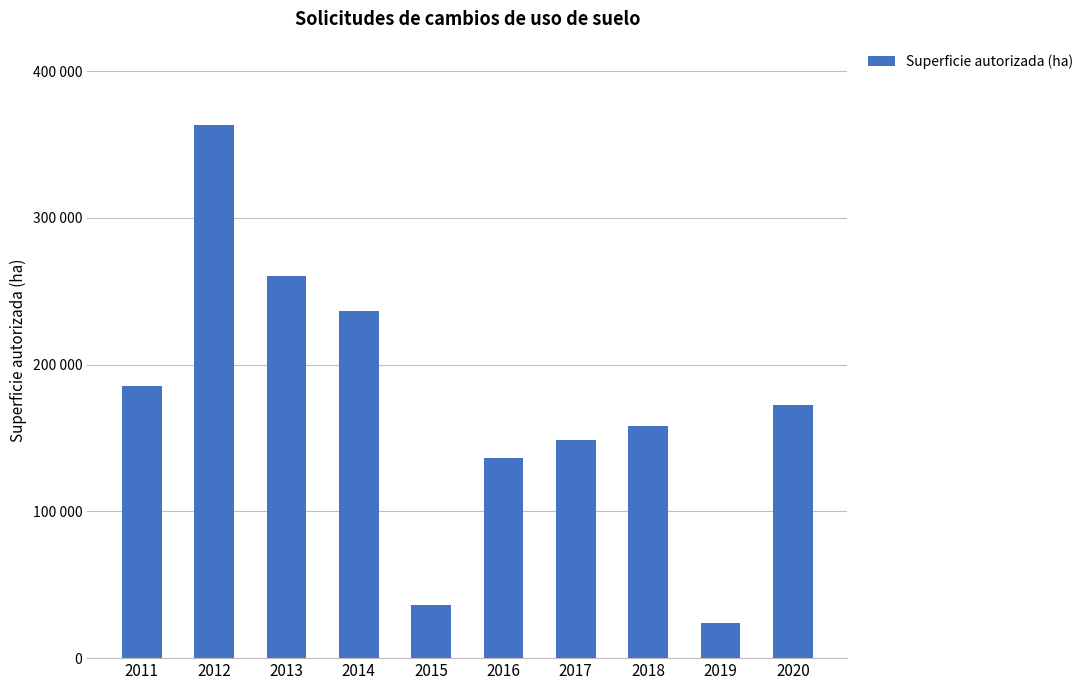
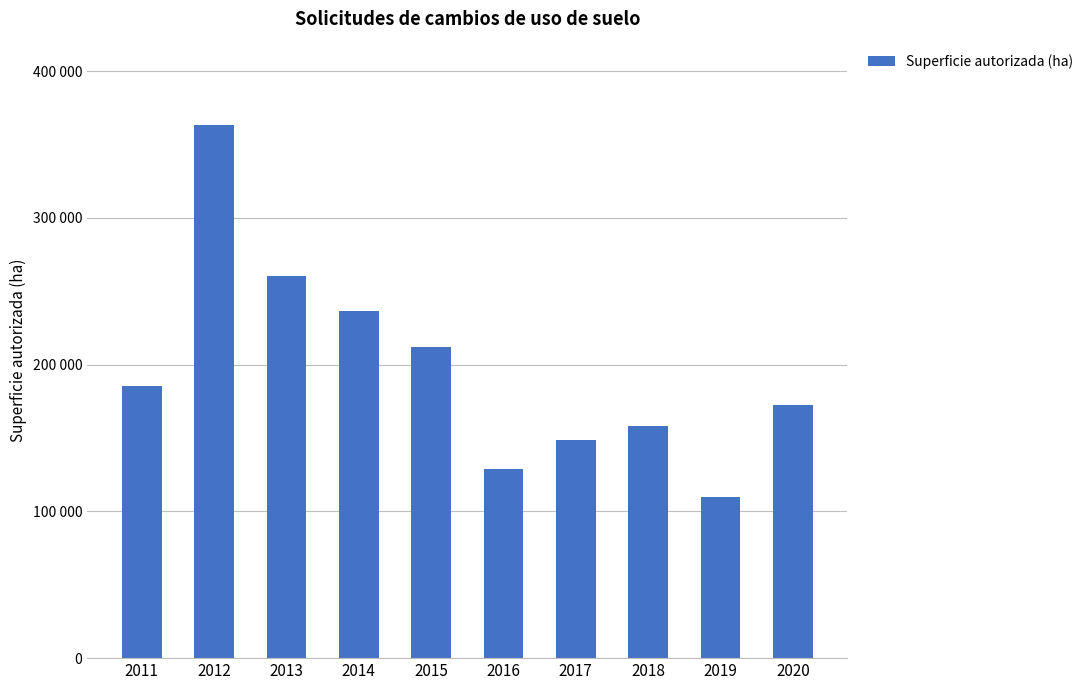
  {
    "2011": 185000,
    "2012": 363000,
    "2013": 260000,
    "2014": 236000,
-   "2015": 36000,
-   "2016": 136000,
+   "2015": 212000,
+   "2016": 129000,
    "2017": 148000,
    "2018": 158000,
-   "2019": 24000,
+   "2019": 110000,
    "2020": 173000
  }
